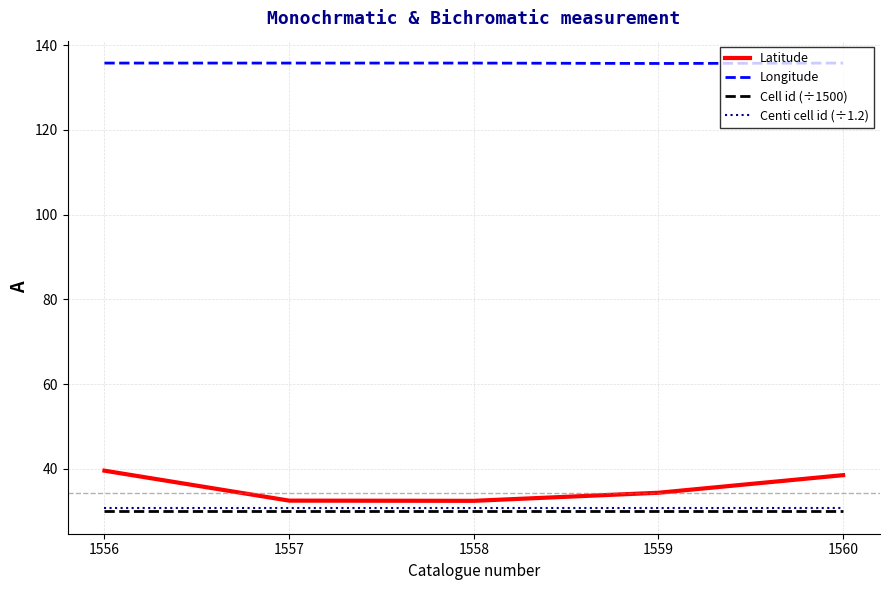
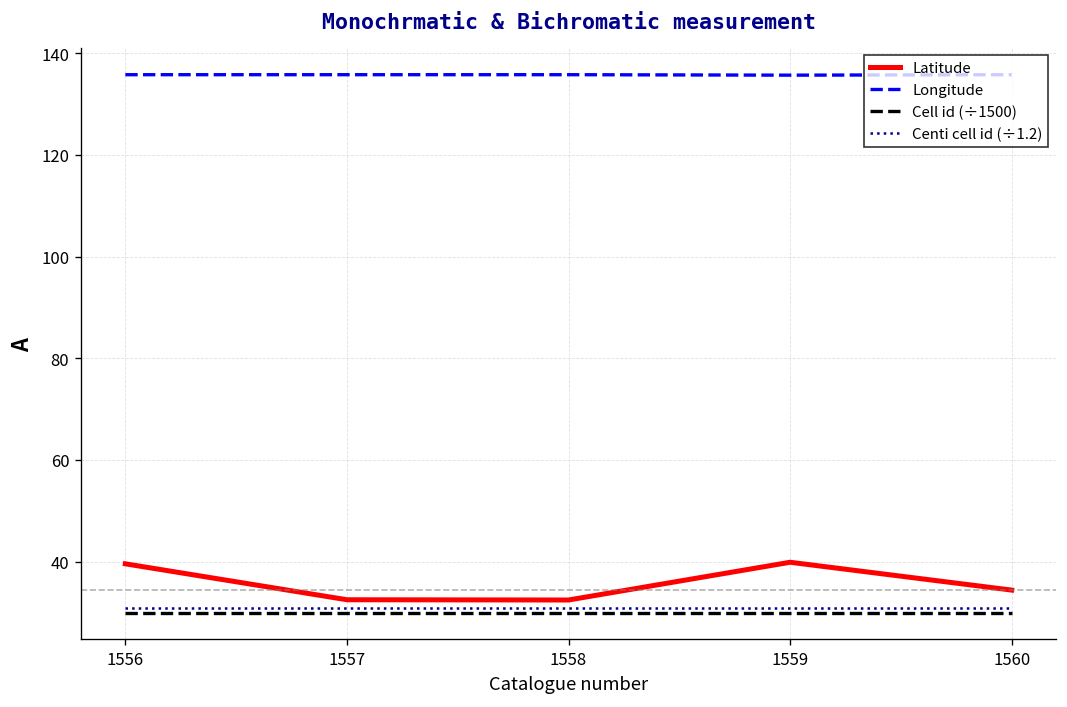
  {
    "Latitude": {
      "1556": 40,
      "1557": 32,
      "1558": 32,
-     "1559": 34,
-     "1560": 39
+     "1559": 40,
+     "1560": 34
    },
    "Longitude": {
      "1556": 136,
      "1557": 136,
      "1558": 136,
      "1559": 136
    },
    "Cell id (÷1500)": {
      "1556": 30,
      "1557": 30,
      "1558": 30,
      "1559": 30,
      "1560": 30
    },
    "Centi cell id (÷1.2)": {
      "1556": 31,
      "1557": 31,
      "1558": 31,
      "1559": 31,
      "1560": 31
    }
  }
